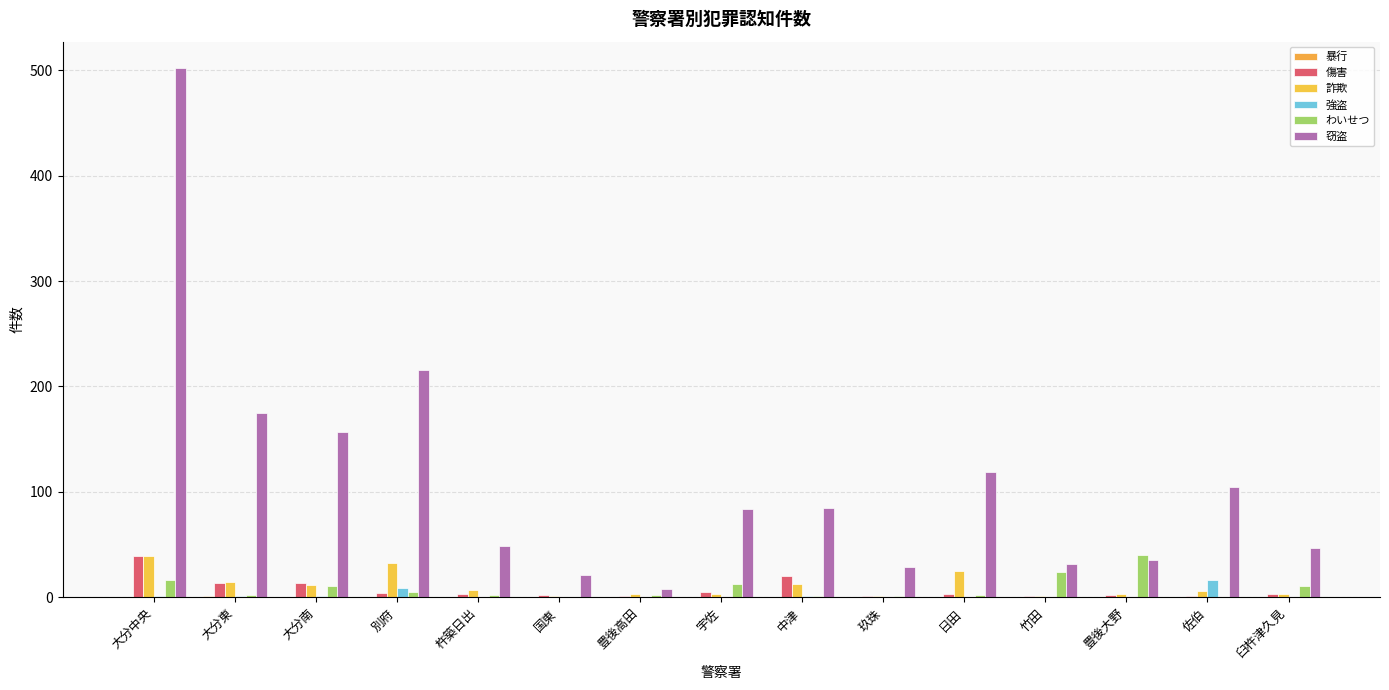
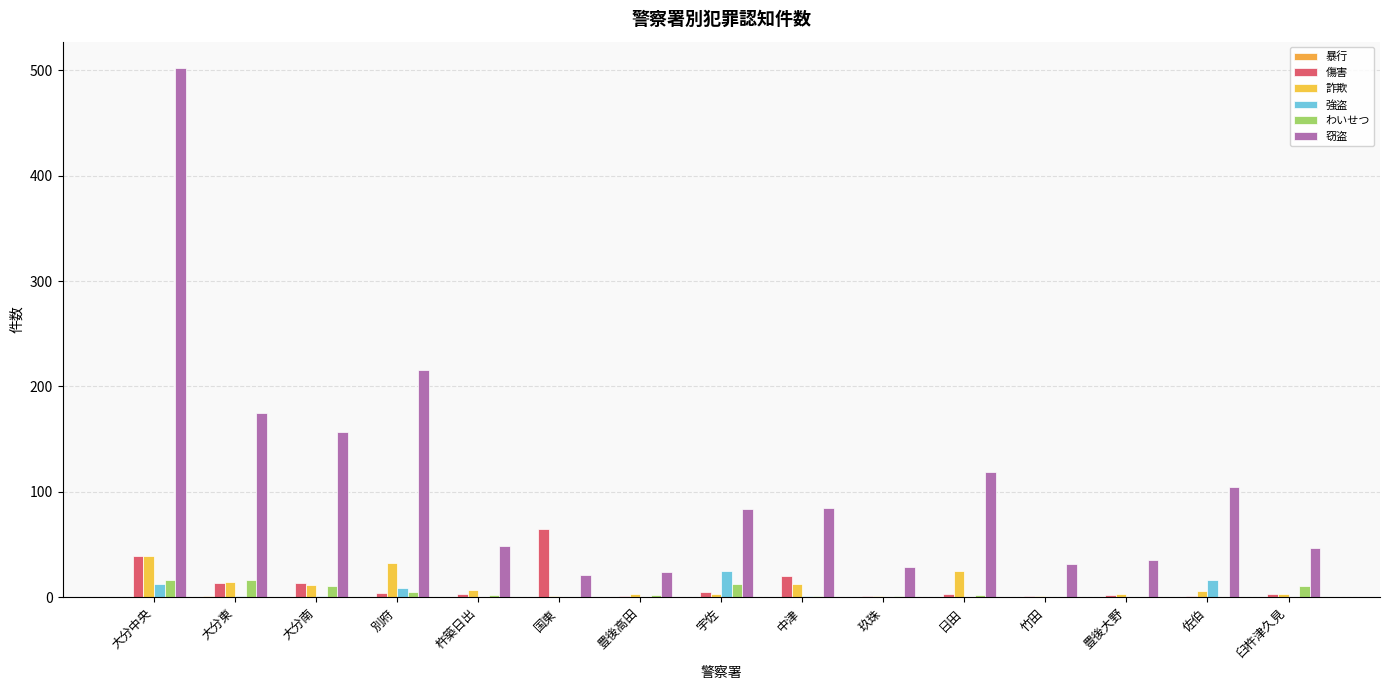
  {
    "傷害": {
      "大分中央": 39,
      "大分東": 14,
      "大分南": 14,
      "別府": 4,
      "杵築日出": 3,
-     "国東": 2,
+     "国東": 65,
      "宇佐": 5,
      "中津": 20,
      "日田": 3,
      "臼杵津久見": 3
    },
    "強盗": {
-     "大分中央": 1,
+     "大分中央": 13,
      "別府": 9,
      "杵築日出": 0,
      "国東": 0,
      "豊後高田": 0,
-     "宇佐": 0,
+     "宇佐": 25,
      "玖珠": 0,
      "日田": 0,
      "竹田": 0,
      "豊後大野": 0,
      "佐伯": 16,
      "臼杵津久見": 0
    },
    "わいせつ": {
      "大分中央": 16,
-     "大分東": 2,
+     "大分東": 16,
      "大分南": 11,
      "別府": 5,
      "国東": 0,
      "宇佐": 13,
-     "竹田": 24,
-     "豊後大野": 40,
+     "竹田": 0,
+     "豊後大野": 0,
      "佐伯": 0,
      "臼杵津久見": 11
    },
    "窃盗": {
      "大分中央": 502,
      "大分東": 175,
      "大分南": 157,
      "別府": 216,
      "杵築日出": 49,
      "国東": 21,
-     "豊後高田": 8,
+     "豊後高田": 24,
      "宇佐": 84,
      "中津": 85,
      "玖珠": 29,
      "日田": 119,
      "竹田": 32,
      "豊後大野": 35,
      "佐伯": 105,
      "臼杵津久見": 47
    }
  }
